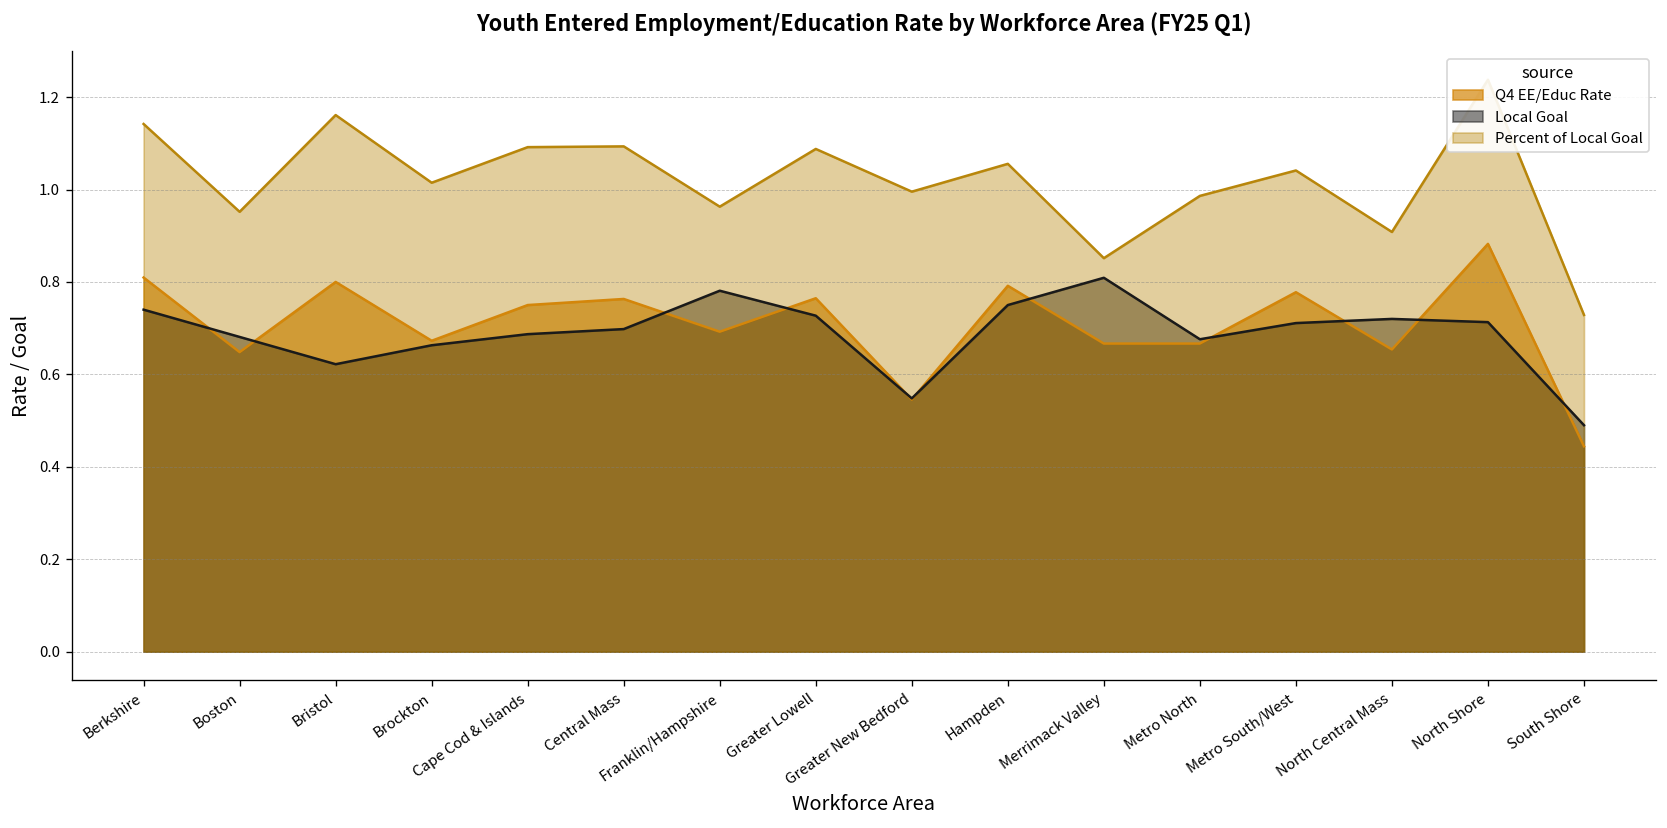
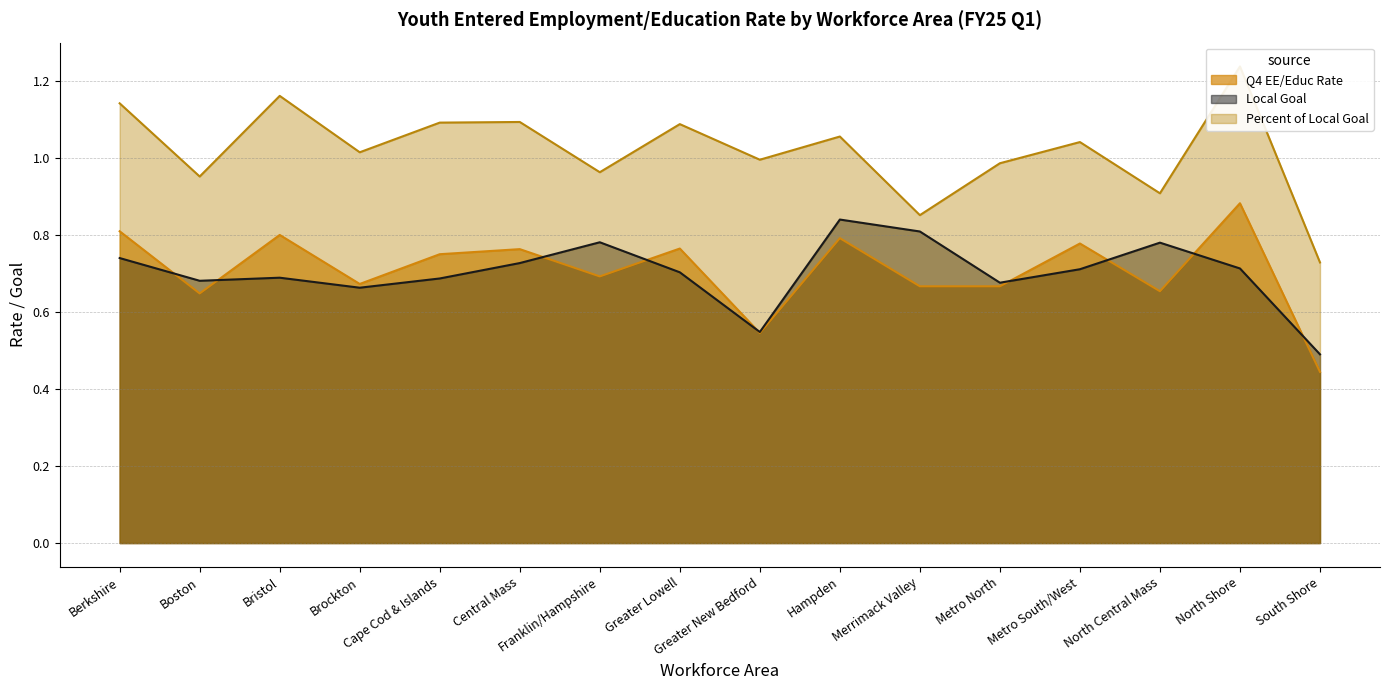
  {
    "Local Goal": {
      "Berkshire": 0.74,
      "Boston": 0.68,
-     "Bristol": 0.62,
+     "Bristol": 0.69,
      "Brockton": 0.66,
      "Cape Cod & Islands": 0.69,
-     "Central Mass": 0.70,
+     "Central Mass": 0.73,
      "Franklin/Hampshire": 0.78,
-     "Greater Lowell": 0.73,
-     "Hampden": 0.75,
+     "Greater Lowell": 0.70,
+     "Hampden": 0.84,
      "Merrimack Valley": 0.81,
      "Metro North": 0.68,
      "Metro South/West": 0.71,
-     "North Central Mass": 0.72,
+     "North Central Mass": 0.78,
      "North Shore": 0.71,
      "South Shore": 0.49
    }
  }
